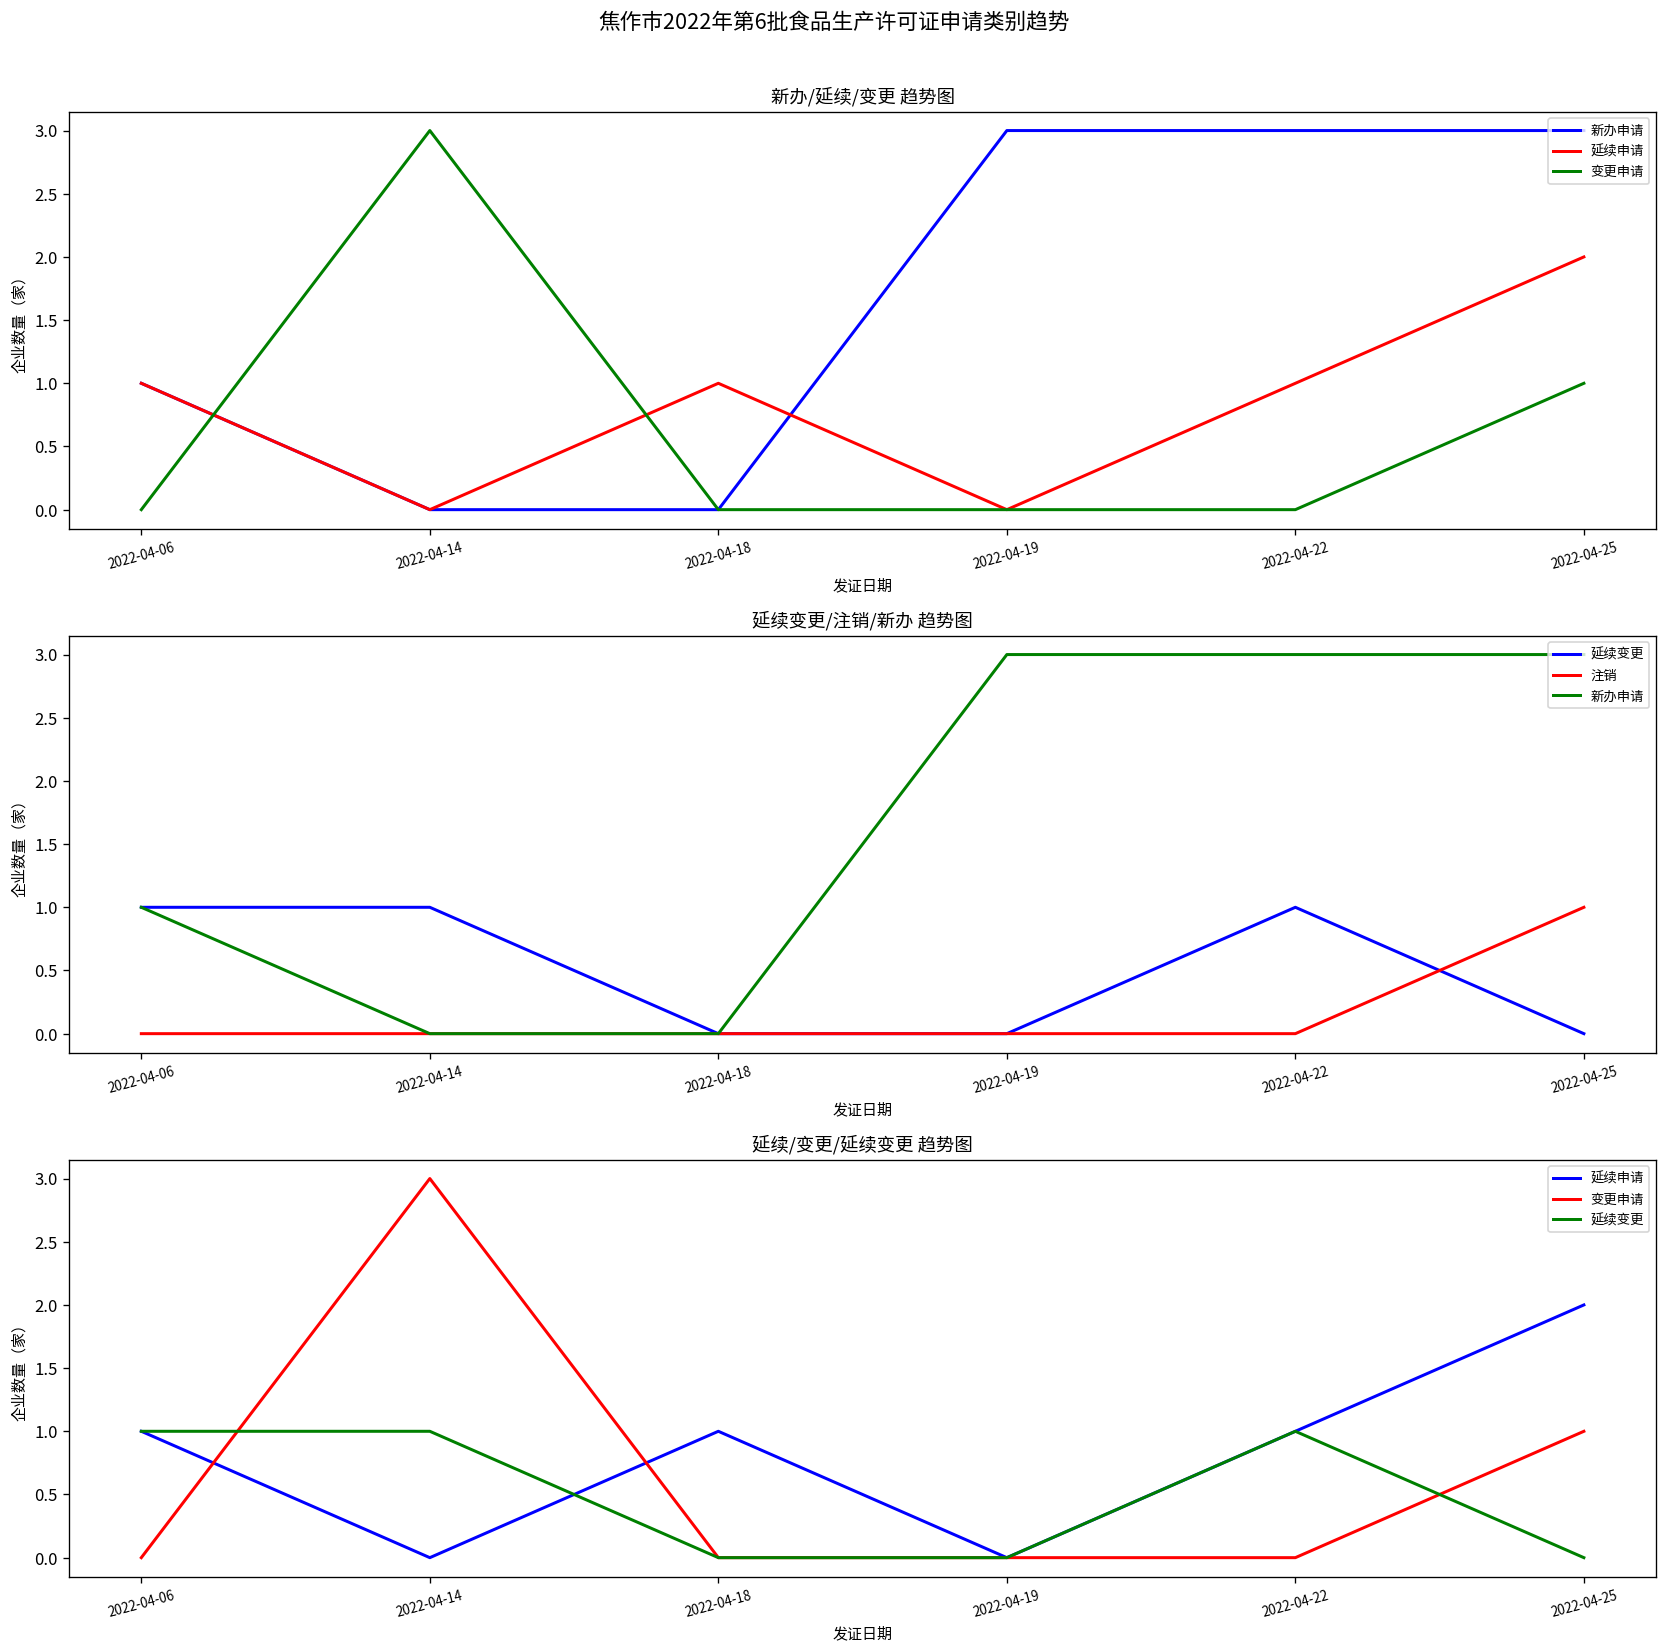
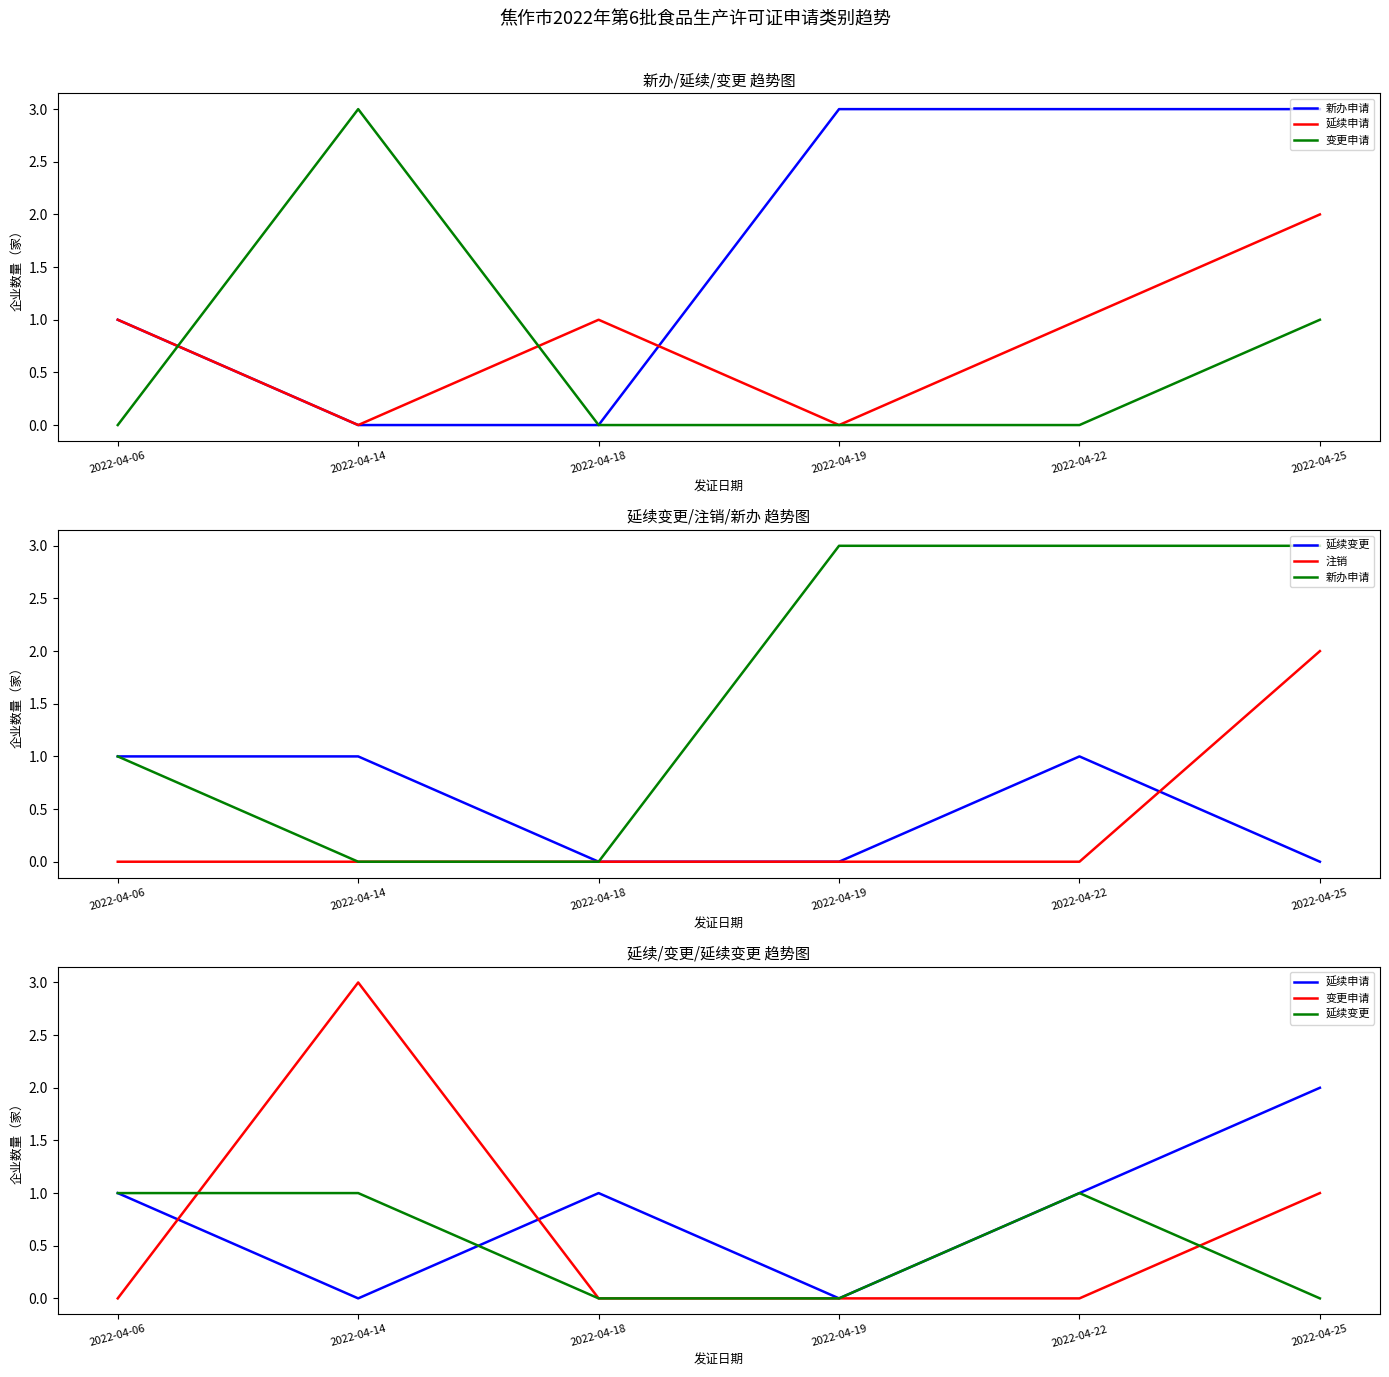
  {
    "延续变更/注销/新办 趋势图": {
      "注销": {
        "2022-04-06": 0,
        "2022-04-22": 0,
-       "2022-04-25": 1
+       "2022-04-25": 2
      },
      "新办申请": {
        "2022-04-19": 3,
        "2022-04-22": 3
      }
    },
    "延续/变更/延续变更 趋势图": {
      "延续申请": {
        "2022-04-14": 0.00,
        "2022-04-18": 1.00,
        "2022-04-25": 2.00
      },
      "变更申请": {
        "2022-04-06": 0.00,
        "2022-04-14": 3.00,
        "2022-04-22": 0.00,
        "2022-04-25": 1.00
      },
      "延续变更": {
        "2022-04-14": 1.00,
        "2022-04-25": 0.00
      }
    }
  }
